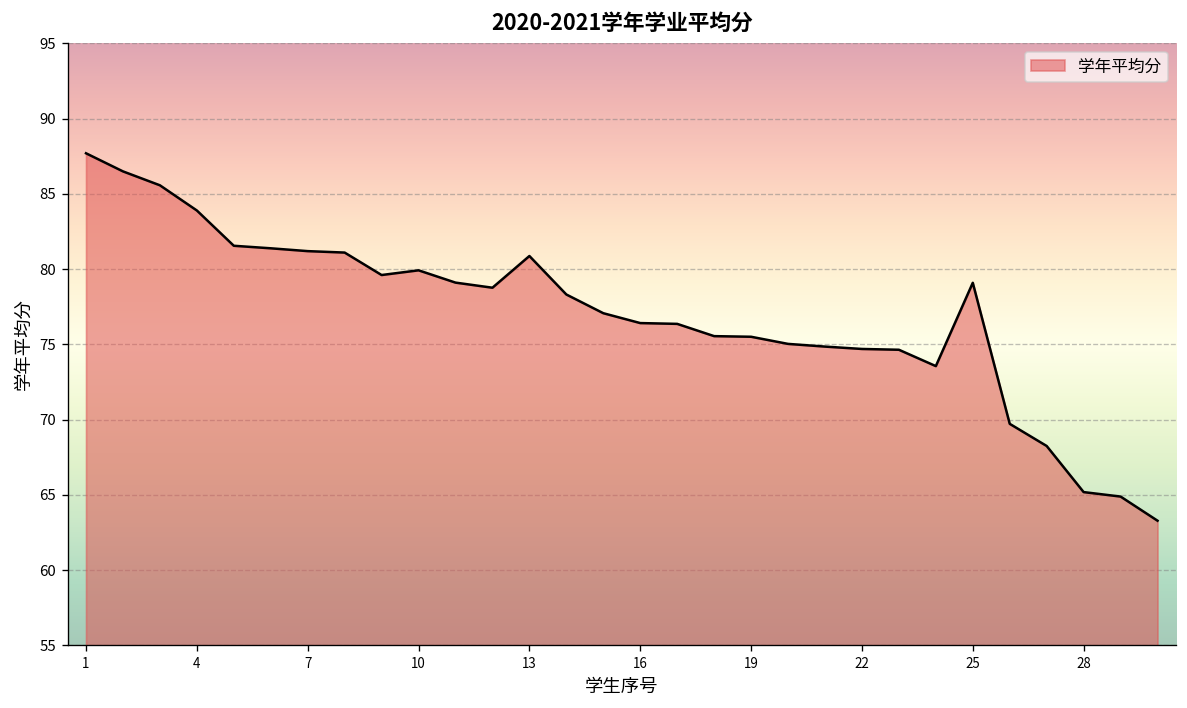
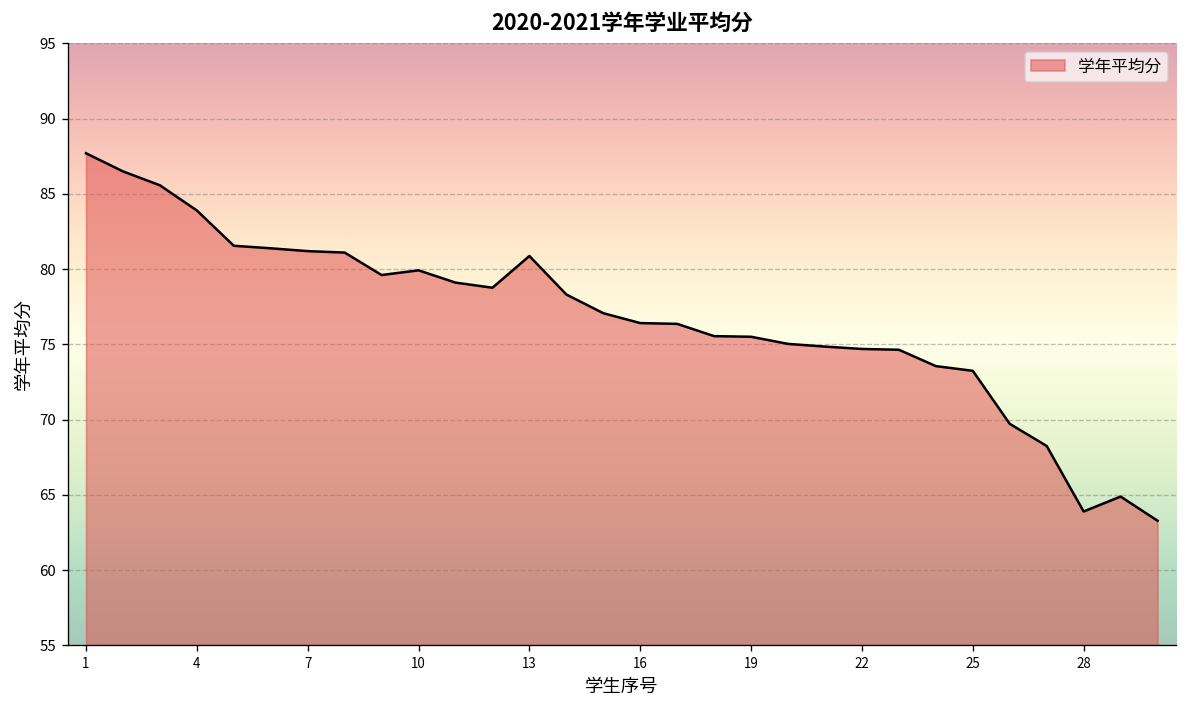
  {
    "1": 87.7,
    "4": 83.9,
    "7": 81.2,
    "10": 79.9,
    "13": 80.9,
    "16": 76.4,
    "19": 75.5,
    "22": 74.7,
-   "25": 79.1,
-   "28": 65.2
+   "25": 73.2,
+   "28": 63.9
  }
